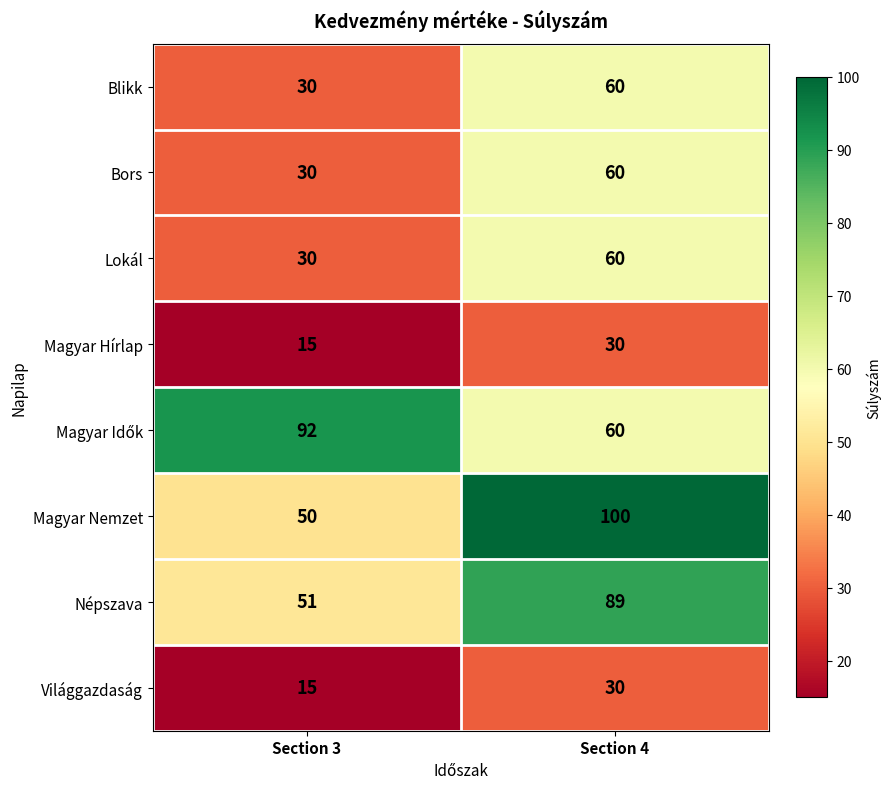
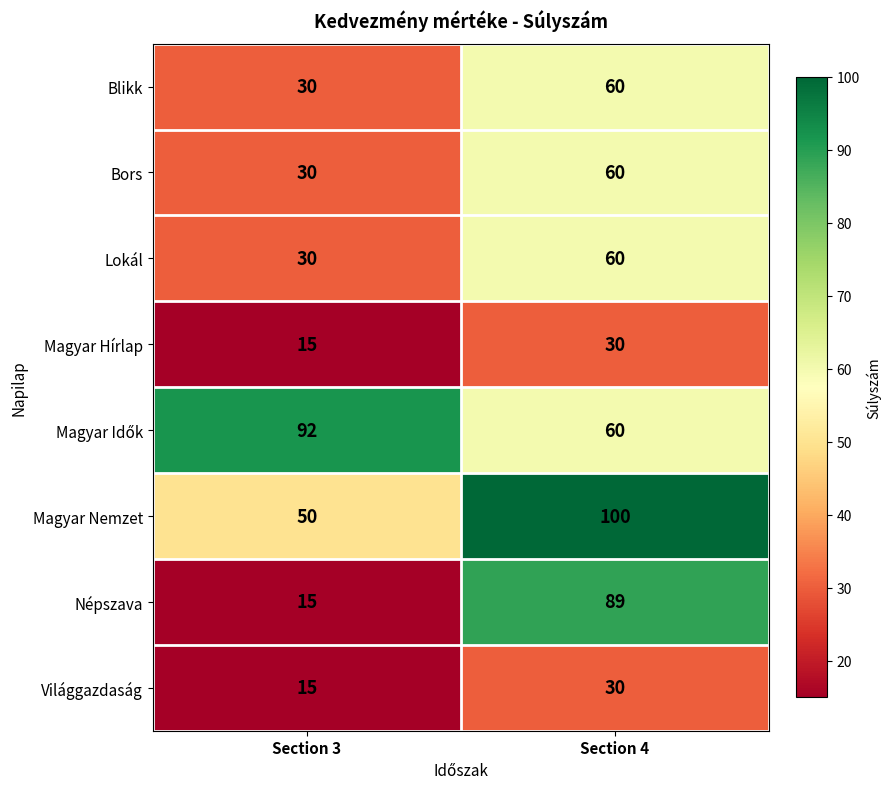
  {
    "Blikk": {
      "Section 3": 30,
      "Section 4": 60
    },
    "Bors": {
      "Section 3": 30,
      "Section 4": 60
    },
    "Lokál": {
      "Section 3": 30,
      "Section 4": 60
    },
    "Magyar Hírlap": {
      "Section 3": 15,
      "Section 4": 30
    },
    "Magyar Idők": {
      "Section 3": 92,
      "Section 4": 60
    },
    "Magyar Nemzet": {
      "Section 3": 50,
      "Section 4": 100
    },
    "Népszava": {
-     "Section 3": 51,
+     "Section 3": 15,
      "Section 4": 89
    },
    "Világgazdaság": {
      "Section 3": 15,
      "Section 4": 30
    }
  }
